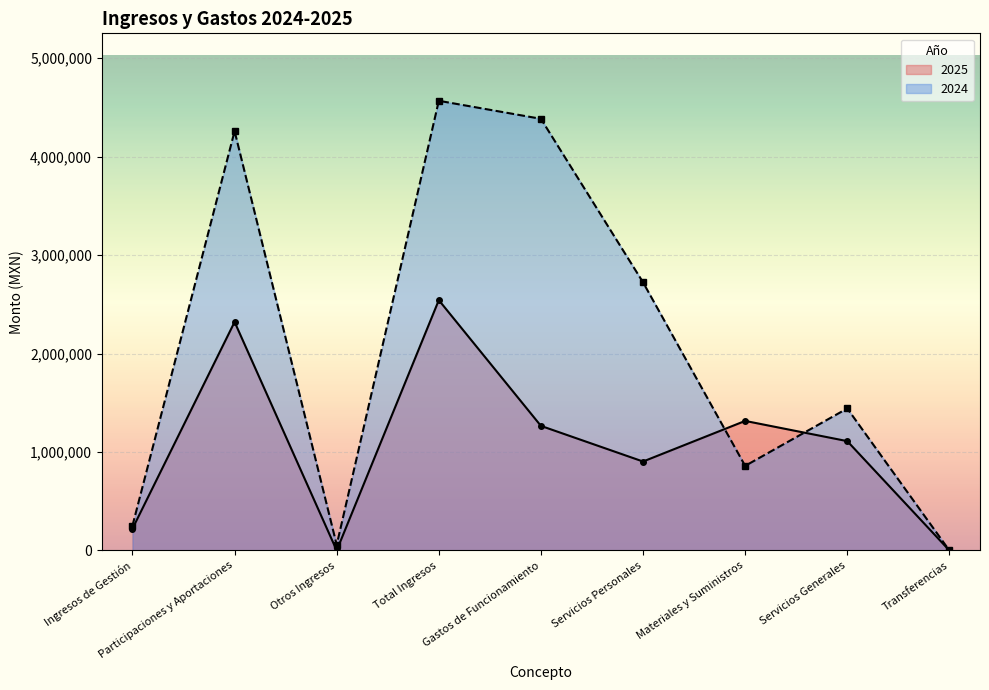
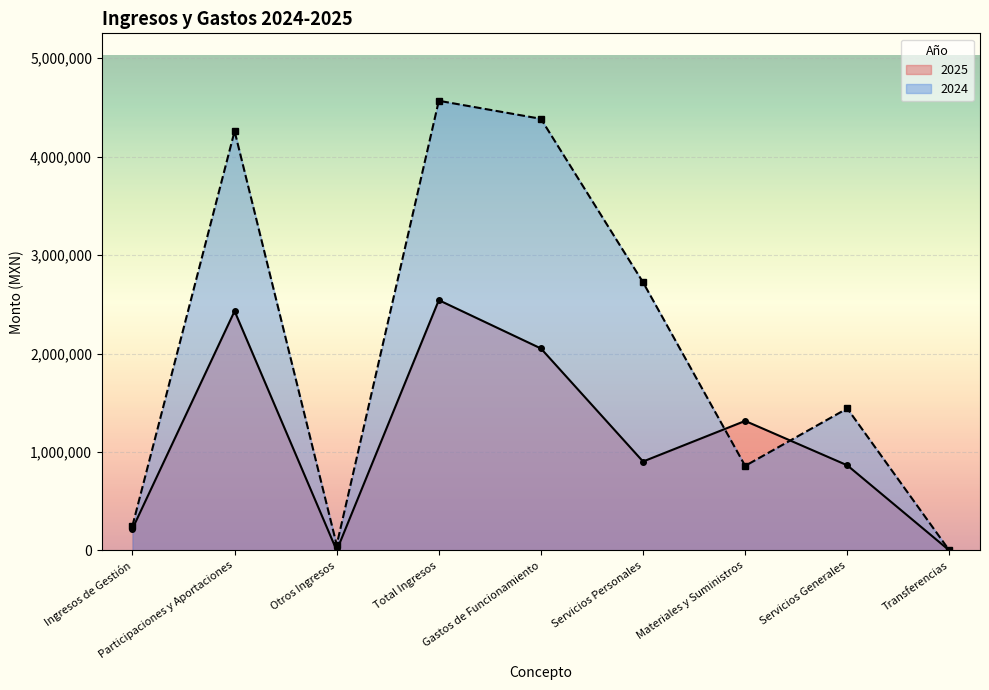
  {
    "2025": {
      "Ingresos de Gestión": "200,000",
-     "Participaciones y Aportaciones": "2,300,000",
+     "Participaciones y Aportaciones": "2,400,000",
      "Otros Ingresos": "0",
      "Total Ingresos": "2,500,000",
-     "Gastos de Funcionamiento": "1,300,000",
+     "Gastos de Funcionamiento": "2,100,000",
      "Servicios Personales": "900,000",
      "Materiales y Suministros": "1,300,000",
-     "Servicios Generales": "1,100,000"
+     "Servicios Generales": "900,000"
    },
    "2024": {
      "Ingresos de Gestión": "300,000",
      "Participaciones y Aportaciones": "4,300,000",
      "Otros Ingresos": "100,000",
      "Total Ingresos": "4,600,000",
      "Gastos de Funcionamiento": "4,400,000",
      "Servicios Personales": "2,700,000",
      "Materiales y Suministros": "900,000",
      "Servicios Generales": "1,400,000"
    }
  }
